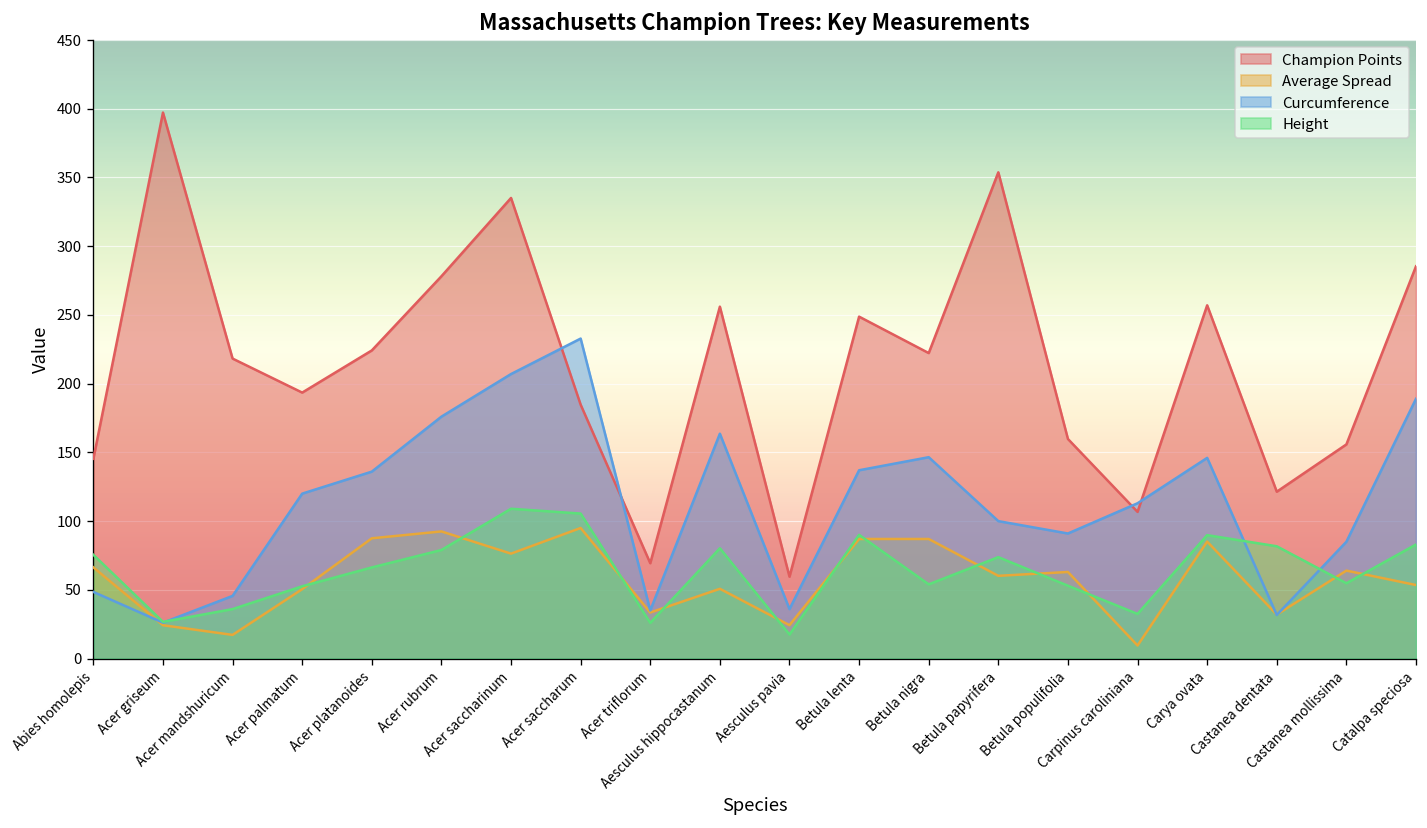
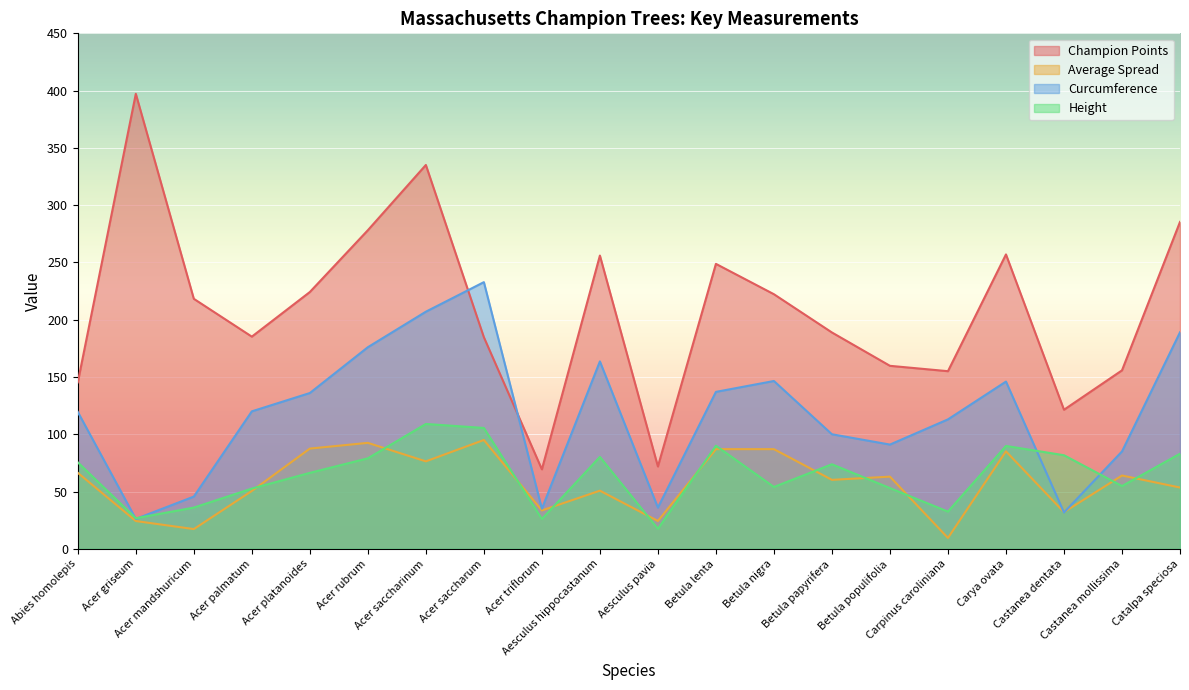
  {
    "Champion Points": {
      "Abies homolepis": 145,
      "Acer griseum": 397,
      "Acer mandshuricum": 218,
-     "Acer palmatum": 194,
+     "Acer palmatum": 185,
      "Acer platanoides": 224,
      "Acer rubrum": 278,
      "Acer saccharinum": 335,
      "Acer saccharum": 185,
      "Acer triflorum": 69,
      "Aesculus hippocastanum": 256,
-     "Aesculus pavia": 60,
+     "Aesculus pavia": 72,
      "Betula lenta": 249,
      "Betula nigra": 222,
-     "Betula papyrifera": 354,
+     "Betula papyrifera": 189,
      "Betula populifolia": 160,
-     "Carpinus caroliniana": 107,
+     "Carpinus caroliniana": 155,
      "Carya ovata": 257,
      "Castanea dentata": 121,
      "Castanea mollissima": 156,
      "Catalpa speciosa": 285
    },
    "Average Spread": {
      "Abies homolepis": 66,
      "Acer mandshuricum": 17,
      "Acer platanoides": 88,
      "Acer rubrum": 93,
      "Acer saccharinum": 76,
      "Acer saccharum": 95,
      "Aesculus hippocastanum": 51,
      "Aesculus pavia": 24,
      "Betula lenta": 87,
      "Betula nigra": 87,
      "Betula papyrifera": 60,
      "Betula populifolia": 63,
      "Carpinus caroliniana": 10,
      "Carya ovata": 85,
      "Castanea mollissima": 64,
      "Catalpa speciosa": 54
    },
    "Curcumference": {
-     "Abies homolepis": 49,
+     "Abies homolepis": 120,
      "Acer mandshuricum": 46,
      "Acer palmatum": 120,
      "Acer platanoides": 136,
      "Acer rubrum": 176,
      "Acer saccharinum": 207,
      "Acer saccharum": 233,
      "Aesculus hippocastanum": 164,
      "Aesculus pavia": 36,
      "Betula lenta": 137,
      "Betula nigra": 147,
      "Betula papyrifera": 100,
      "Betula populifolia": 91,
      "Carpinus caroliniana": 113,
      "Carya ovata": 146,
      "Castanea mollissima": 85,
      "Catalpa speciosa": 189
    },
    "Height": {
      "Abies homolepis": 76,
      "Acer mandshuricum": 36,
      "Acer platanoides": 66,
      "Acer rubrum": 79,
      "Acer saccharinum": 109,
      "Acer saccharum": 106,
      "Acer triflorum": 26,
      "Aesculus hippocastanum": 80,
      "Aesculus pavia": 18,
      "Betula lenta": 90,
      "Betula nigra": 54,
      "Betula papyrifera": 74,
      "Betula populifolia": 53,
      "Carpinus caroliniana": 33,
      "Carya ovata": 90,
      "Castanea dentata": 82,
      "Castanea mollissima": 55,
      "Catalpa speciosa": 83
    }
  }
